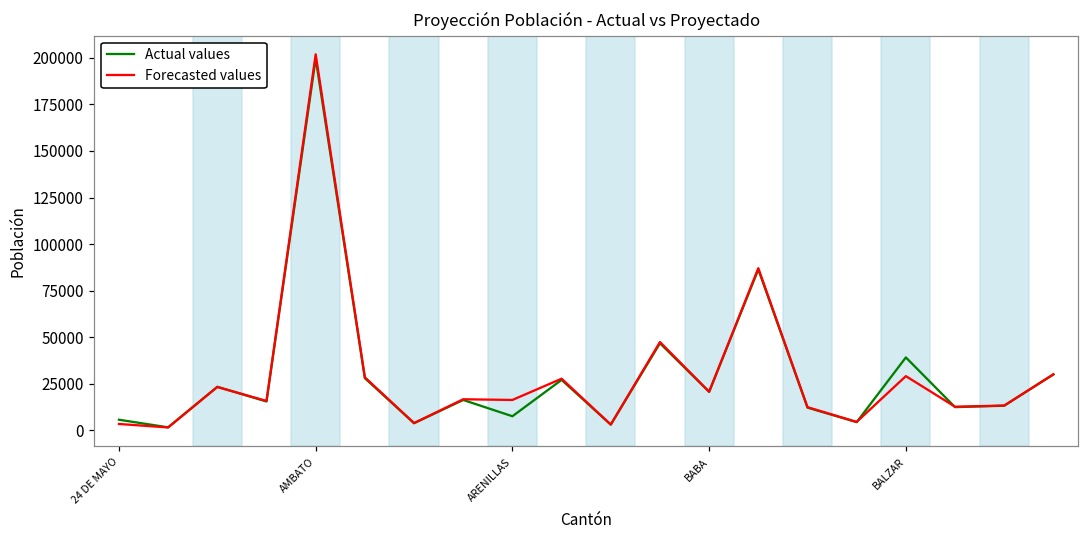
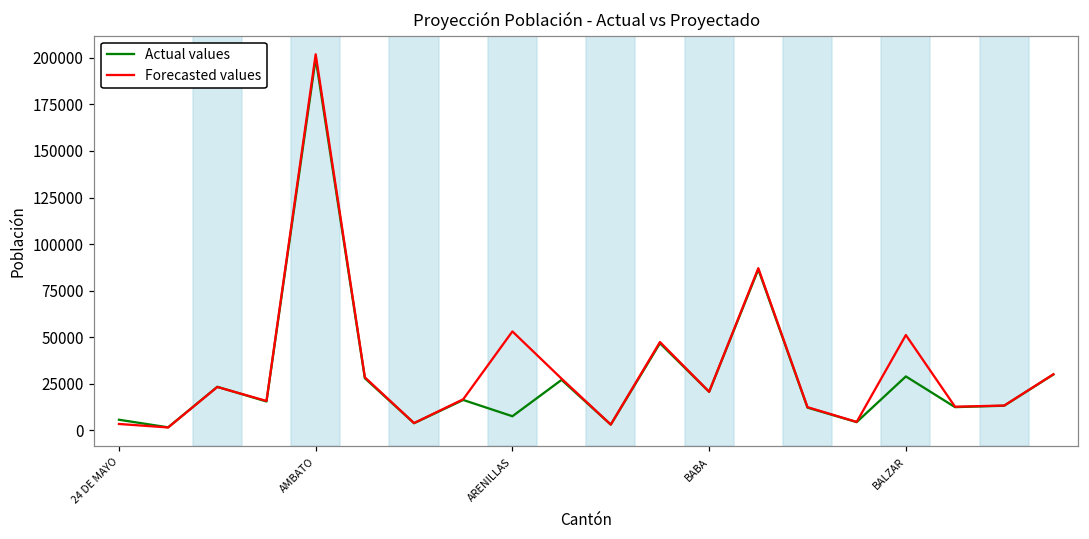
  {
    "Actual values": {
      "24 DE MAYO": 6000,
      "AMBATO": 200000,
      "ARENILLAS": 8000,
-     "BALZAR": 39000
+     "BALZAR": 29000
    },
    "Forecasted values": {
      "24 DE MAYO": 3000,
      "AMBATO": 202000,
-     "ARENILLAS": 16000,
-     "BALZAR": 29000
+     "ARENILLAS": 53000,
+     "BALZAR": 51000
    }
  }
